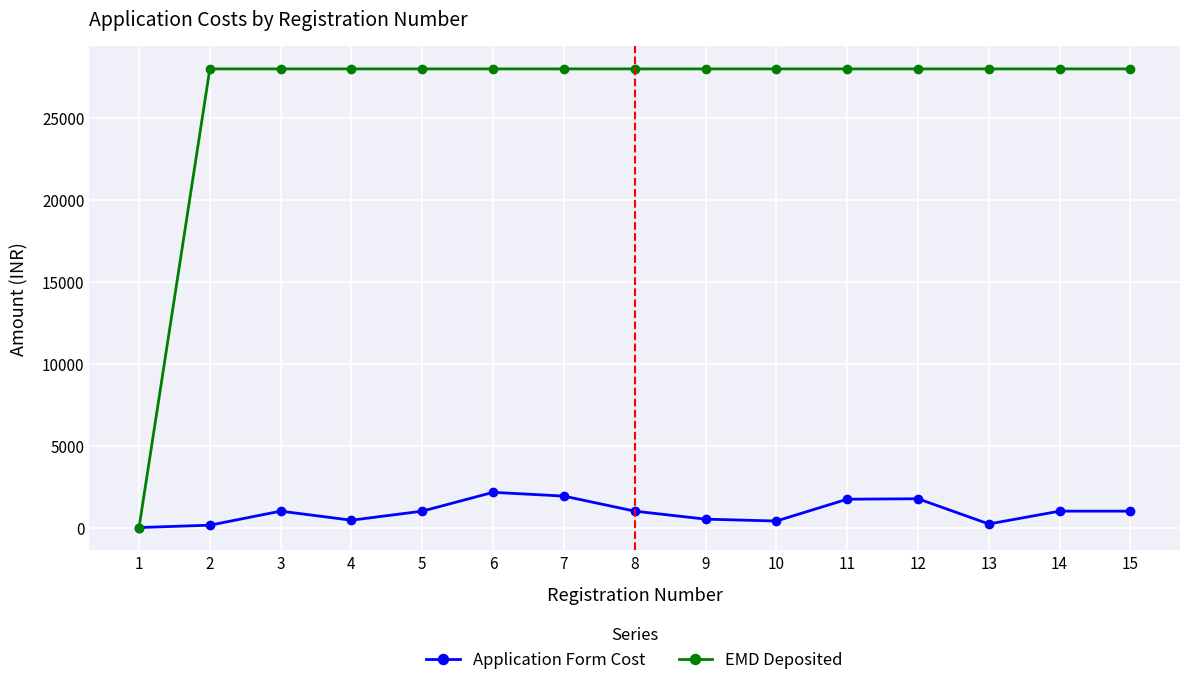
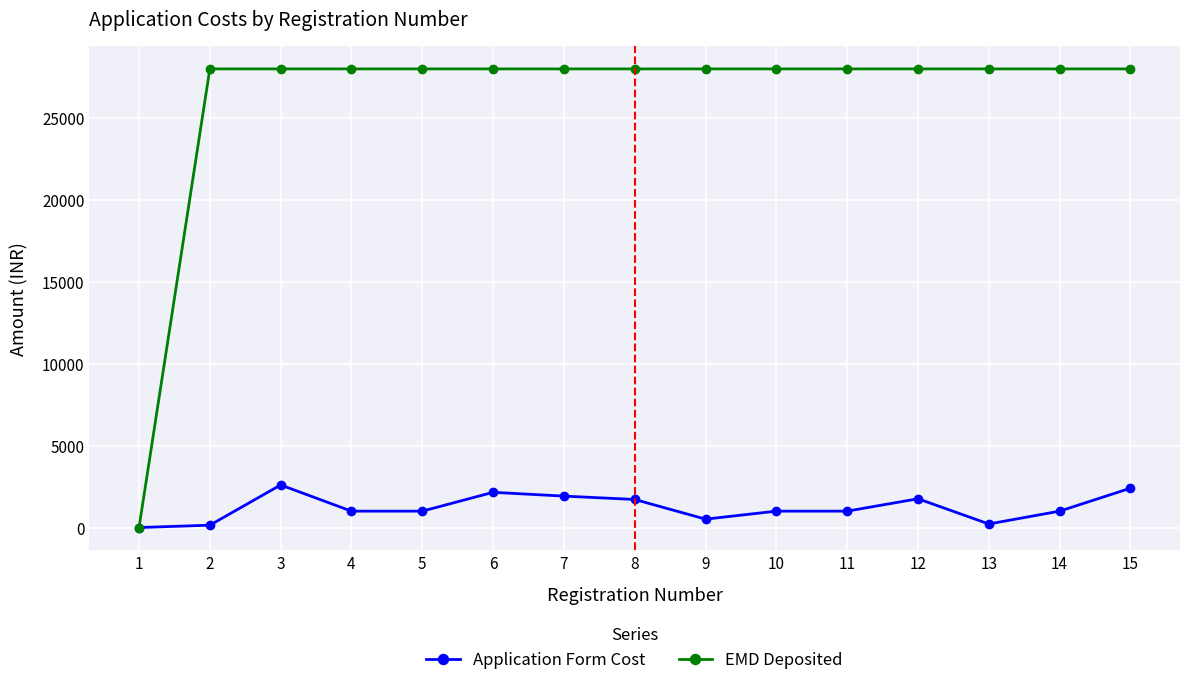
  {
    "Application Form Cost": {
      "2": 100,
-     "3": 1000,
-     "4": 400,
+     "3": 2600,
+     "4": 1000,
      "5": 1000,
      "6": 2200,
      "7": 1900,
-     "8": 1000,
+     "8": 1700,
      "9": 500,
-     "10": 400,
-     "11": 1700,
+     "10": 1000,
+     "11": 1000,
      "12": 1800,
      "13": 200,
      "14": 1000,
-     "15": 1000
+     "15": 2400
    },
    "EMD Deposited": {
      "2": 28000,
      "3": 28000,
      "4": 28000,
      "5": 28000,
      "6": 28000,
      "7": 28000,
      "8": 28000,
      "9": 28000,
      "10": 28000,
      "11": 28000,
      "12": 28000,
      "13": 28000,
      "14": 28000,
      "15": 28000
    }
  }
